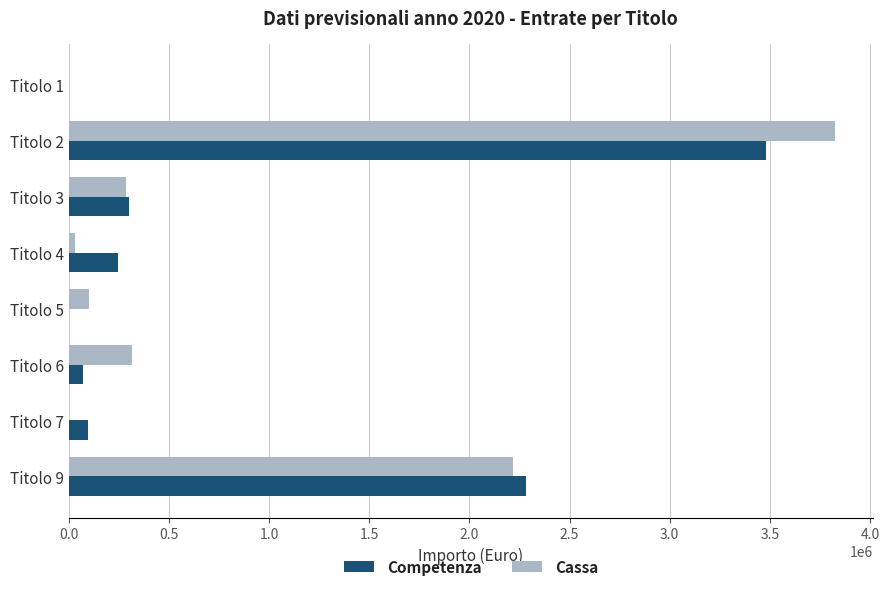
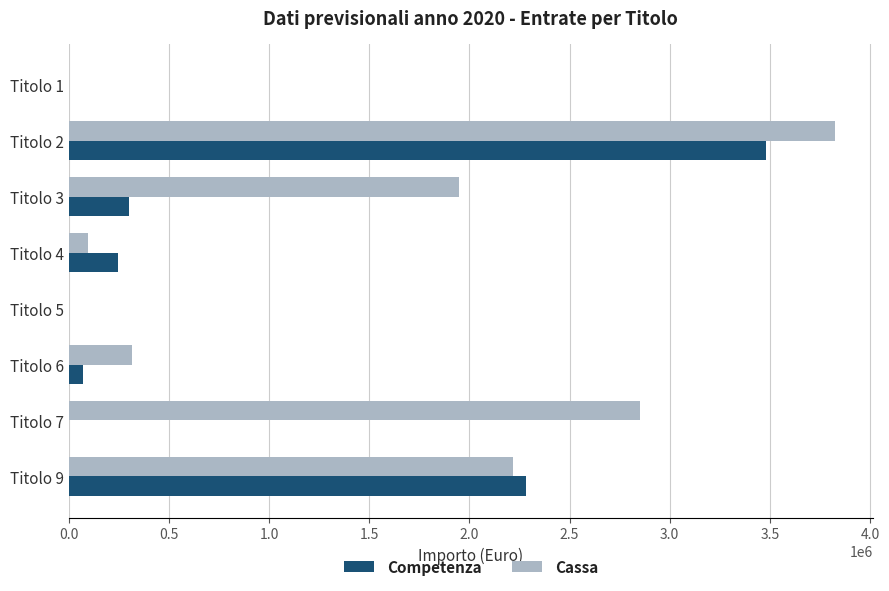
  {
    "Competenza": {
      "Titolo 1": 0,
      "Titolo 2": 3480000,
      "Titolo 3": 300000,
      "Titolo 4": 250000,
      "Titolo 5": 0,
      "Titolo 6": 70000,
-     "Titolo 7": 100000,
+     "Titolo 7": 0,
      "Titolo 9": 2280000
    },
    "Cassa": {
      "Titolo 1": 0,
      "Titolo 2": 3820000,
-     "Titolo 3": 290000,
-     "Titolo 4": 30000,
-     "Titolo 5": 100000,
+     "Titolo 3": 1950000,
+     "Titolo 4": 90000,
+     "Titolo 5": 0,
      "Titolo 6": 310000,
-     "Titolo 7": 0,
+     "Titolo 7": 2850000,
      "Titolo 9": 2220000
    }
  }
